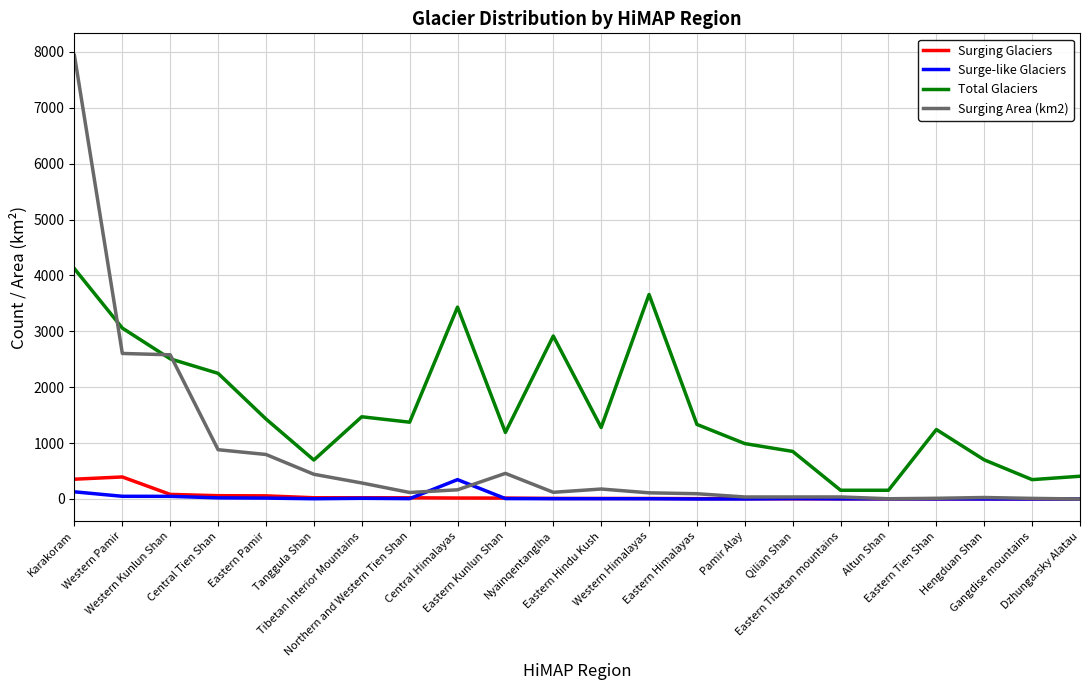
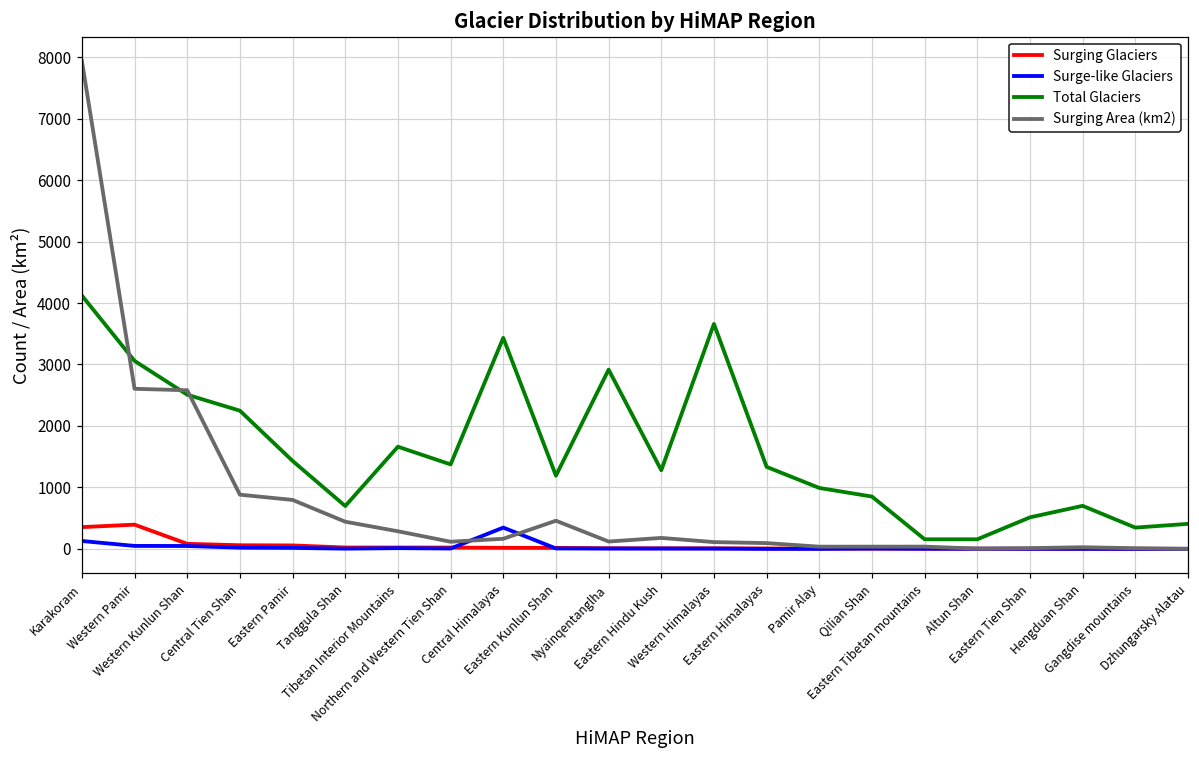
  {
    "Surging Glaciers": {
      "Karakoram": 400,
      "Western Pamir": 400,
      "Central Himalayas": 0
    },
    "Surge-like Glaciers": {
      "Karakoram": 100,
      "Western Pamir": 0,
      "Central Himalayas": 300
    },
    "Total Glaciers": {
      "Karakoram": 4100,
      "Western Pamir": 3100,
      "Western Kunlun Shan": 2500,
      "Central Tien Shan": 2200,
      "Eastern Pamir": 1400,
      "Tanggula Shan": 700,
-     "Tibetan Interior Mountains": 1500,
+     "Tibetan Interior Mountains": 1700,
      "Northern and Western Tien Shan": 1400,
      "Central Himalayas": 3400,
      "Eastern Kunlun Shan": 1200,
      "Nyainqentanglha": 2900,
      "Eastern Hindu Kush": 1300,
      "Western Himalayas": 3700,
      "Eastern Himalayas": 1300,
      "Pamir Alay": 1000,
      "Qilian Shan": 900,
      "Eastern Tibetan mountains": 200,
      "Altun Shan": 200,
-     "Eastern Tien Shan": 1200,
+     "Eastern Tien Shan": 500,
      "Hengduan Shan": 700,
      "Gangdise mountains": 300,
      "Dzhungarsky Alatau": 400
    },
    "Surging Area (km2)": {
      "Karakoram": 7900,
      "Western Pamir": 2600,
      "Western Kunlun Shan": 2600,
      "Central Tien Shan": 900,
      "Eastern Pamir": 800,
      "Tanggula Shan": 400,
      "Tibetan Interior Mountains": 300,
      "Northern and Western Tien Shan": 100,
      "Central Himalayas": 200,
      "Eastern Kunlun Shan": 500,
      "Nyainqentanglha": 100,
      "Eastern Hindu Kush": 200,
      "Western Himalayas": 100,
      "Eastern Himalayas": 100
    }
  }
